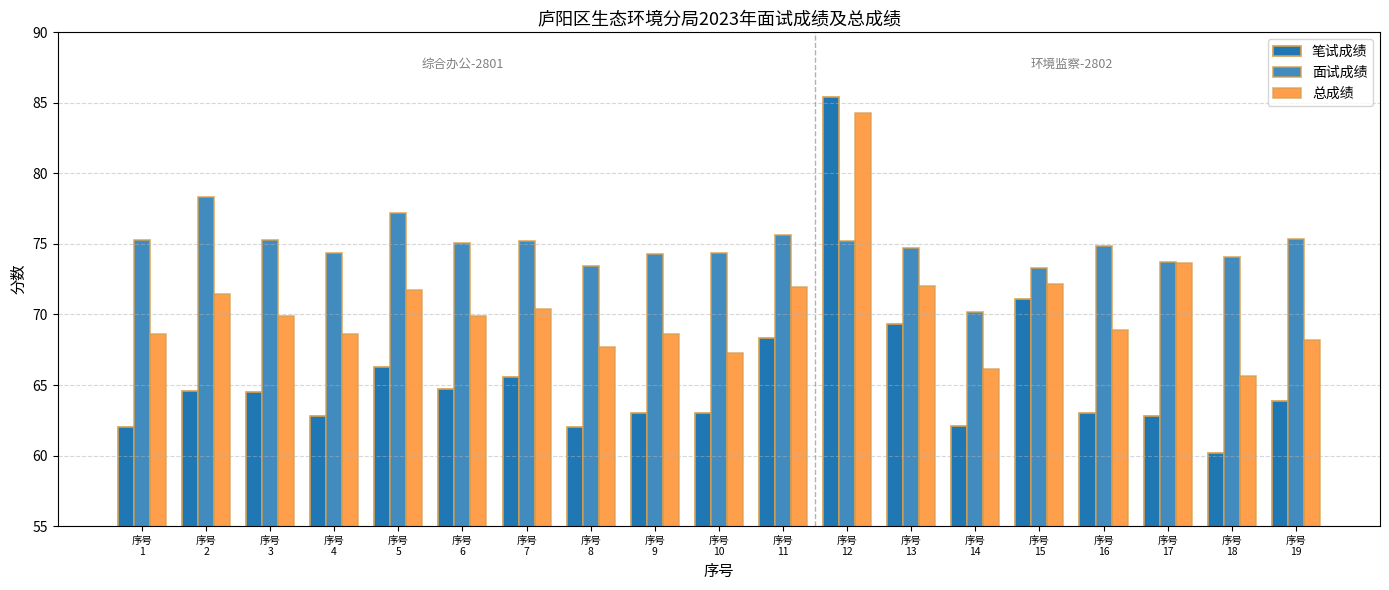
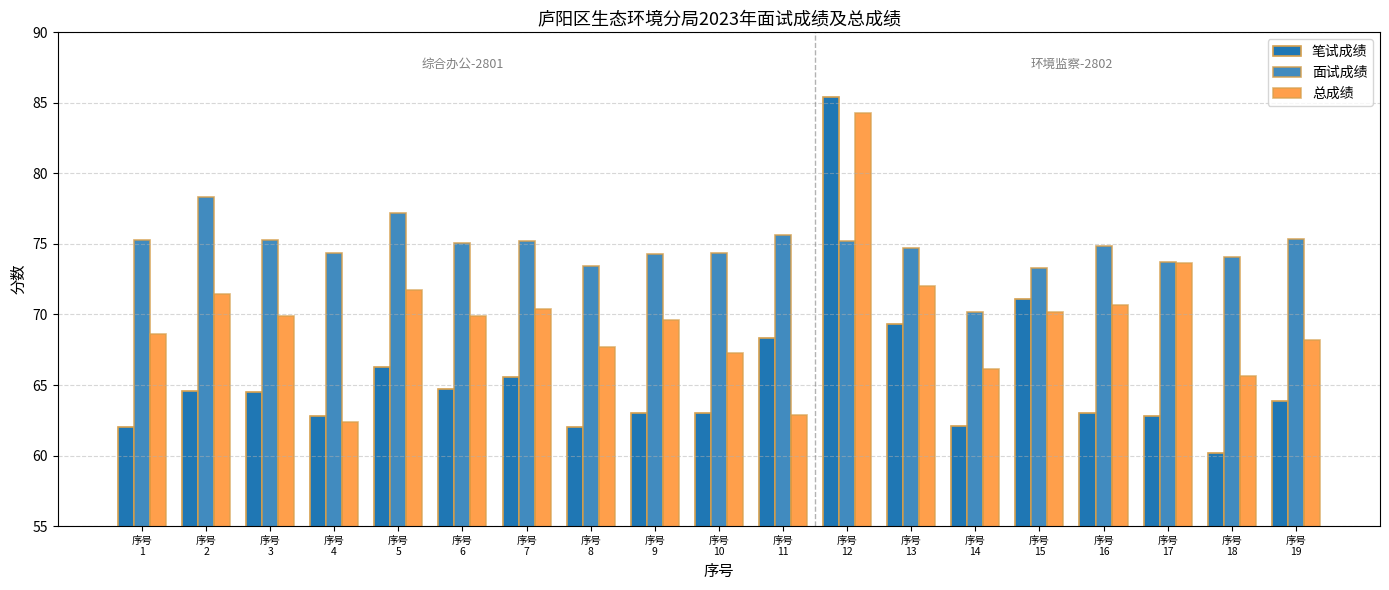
  {
    "总成绩": {
      "序号 1": 68.7,
      "序号 2": 71.5,
      "序号 3": 69.9,
-     "序号 4": 68.6,
+     "序号 4": 62.4,
      "序号 5": 71.7,
      "序号 6": 69.9,
      "序号 7": 70.4,
      "序号 8": 67.7,
-     "序号 9": 68.6,
+     "序号 9": 69.6,
      "序号 10": 67.3,
-     "序号 11": 72.0,
+     "序号 11": 62.8,
      "序号 12": 84.3,
      "序号 13": 72.0,
      "序号 14": 66.2,
-     "序号 15": 72.2,
-     "序号 16": 68.9,
+     "序号 15": 70.2,
+     "序号 16": 70.7,
      "序号 17": 73.6,
      "序号 18": 65.7,
      "序号 19": 68.2
    }
  }
